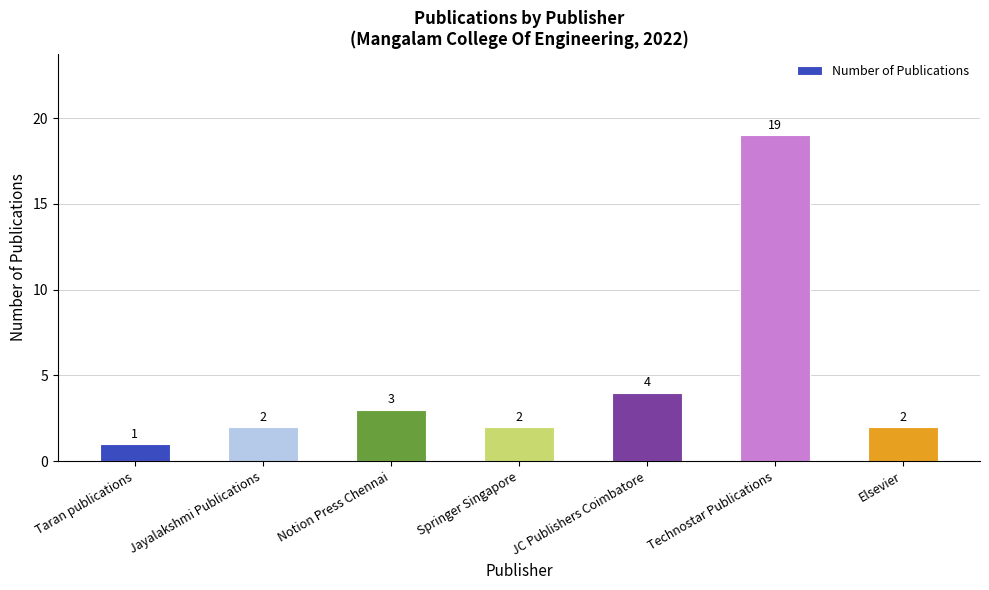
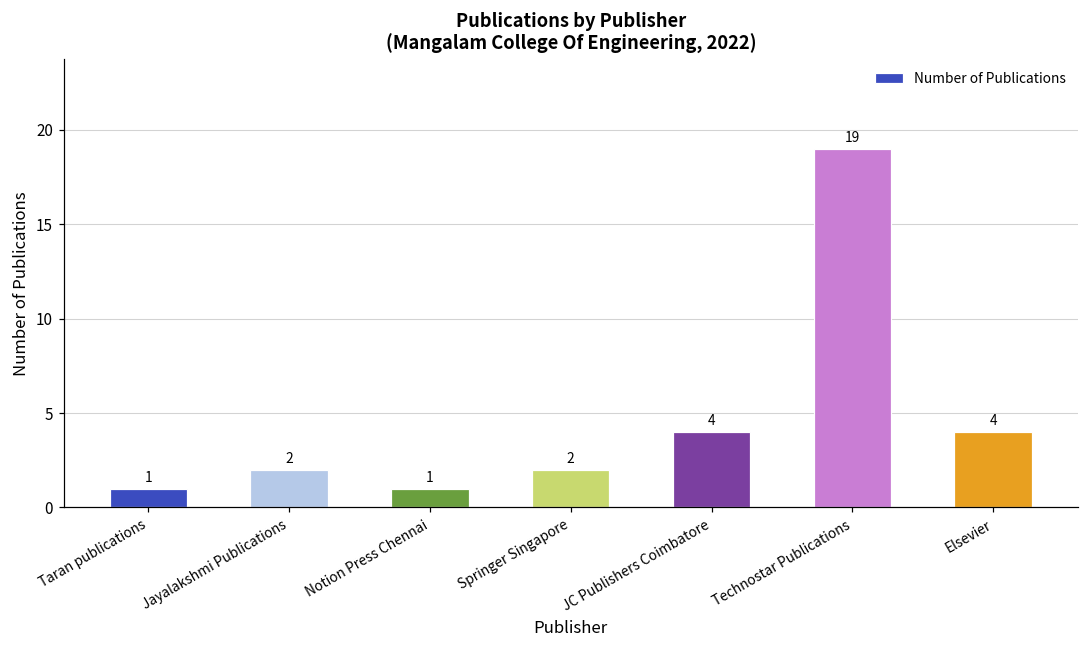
  {
    "Taran publications": 1,
    "Jayalakshmi Publications": 2,
-   "Notion Press Chennai": 3,
+   "Notion Press Chennai": 1,
    "Springer Singapore": 2,
    "JC Publishers Coimbatore": 4,
    "Technostar Publications": 19,
-   "Elsevier": 2
+   "Elsevier": 4
  }
